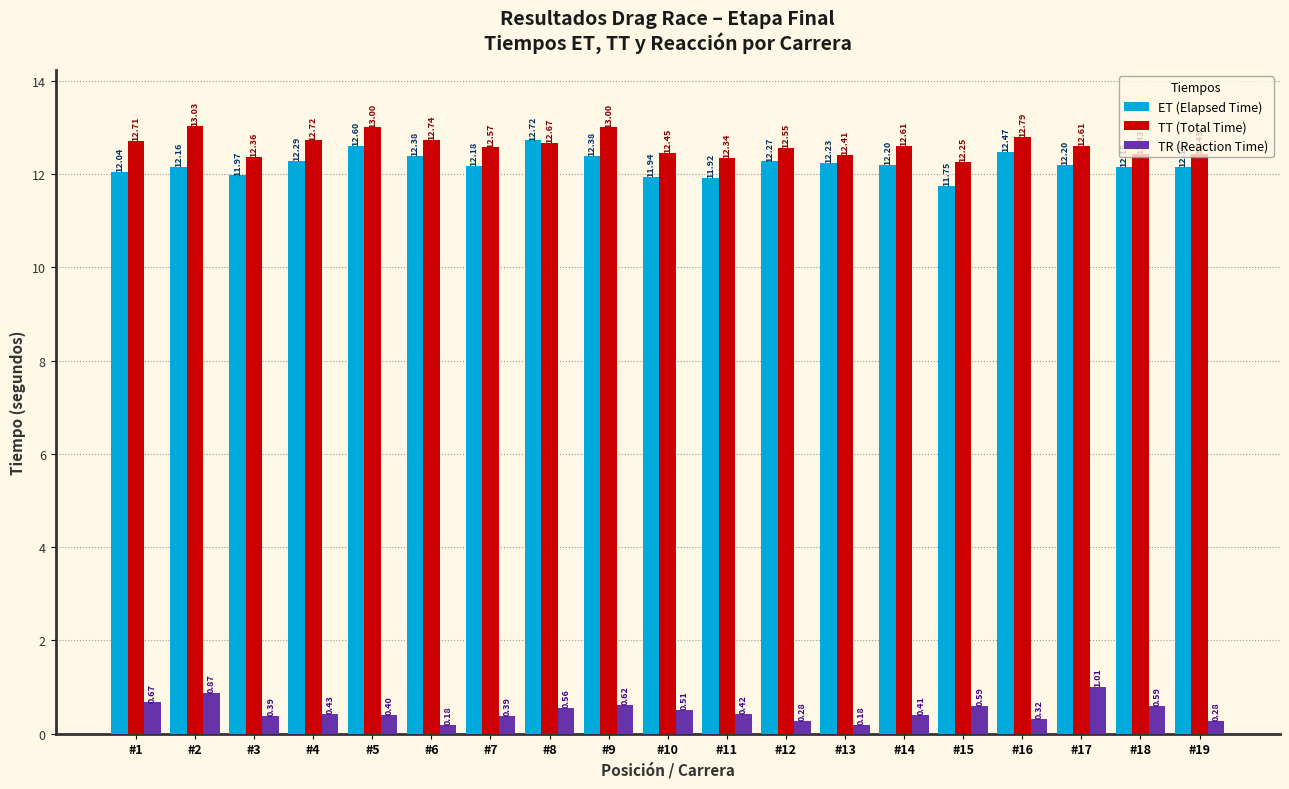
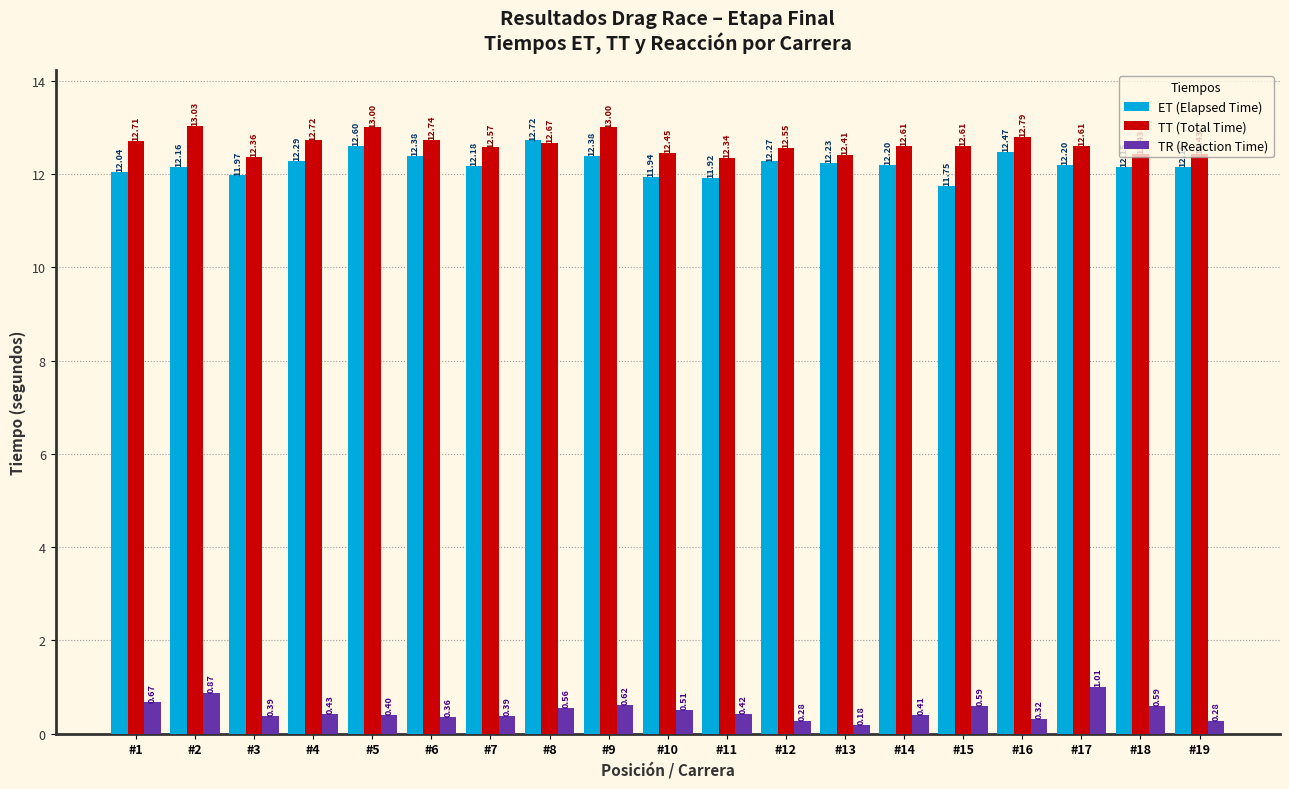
  {
    "ET (Elapsed Time)": {
      "#1": 12.04,
      "#2": 12.16,
      "#3": 11.97,
      "#4": 12.29,
      "#5": 12.60,
      "#6": 12.38,
      "#7": 12.18,
      "#8": 12.72,
      "#9": 12.38,
      "#10": 11.94,
      "#11": 11.92,
      "#12": 12.27,
      "#13": 12.23,
      "#14": 12.20,
      "#15": 11.75,
      "#16": 12.47,
      "#17": 12.20
    },
    "TT (Total Time)": {
      "#1": 12.71,
      "#2": 13.03,
      "#3": 12.36,
      "#4": 12.72,
      "#5": 13.00,
      "#6": 12.74,
      "#7": 12.57,
      "#8": 12.67,
      "#9": 13.00,
      "#10": 12.45,
      "#11": 12.34,
      "#12": 12.55,
      "#13": 12.41,
      "#14": 12.61,
-     "#15": 12.25,
+     "#15": 12.61,
      "#16": 12.79,
      "#17": 12.61
    },
    "TR (Reaction Time)": {
      "#1": 0.67,
      "#2": 0.87,
      "#3": 0.39,
      "#4": 0.43,
      "#5": 0.40,
-     "#6": 0.18,
+     "#6": 0.36,
      "#7": 0.39,
      "#8": 0.56,
      "#9": 0.62,
      "#10": 0.51,
      "#11": 0.42,
      "#12": 0.28,
      "#13": 0.18,
      "#14": 0.41,
      "#15": 0.59,
      "#16": 0.32,
      "#17": 1.01,
      "#18": 0.59,
      "#19": 0.28
    }
  }
